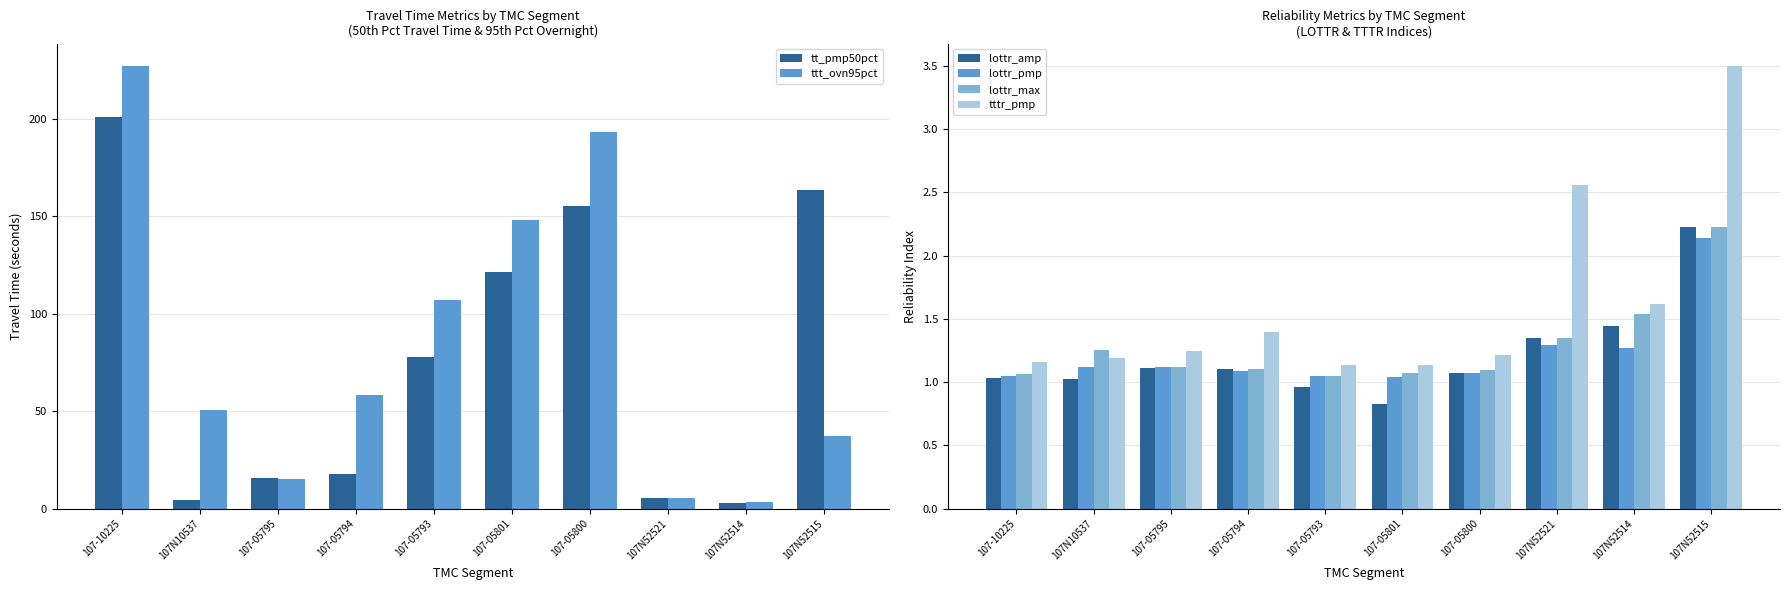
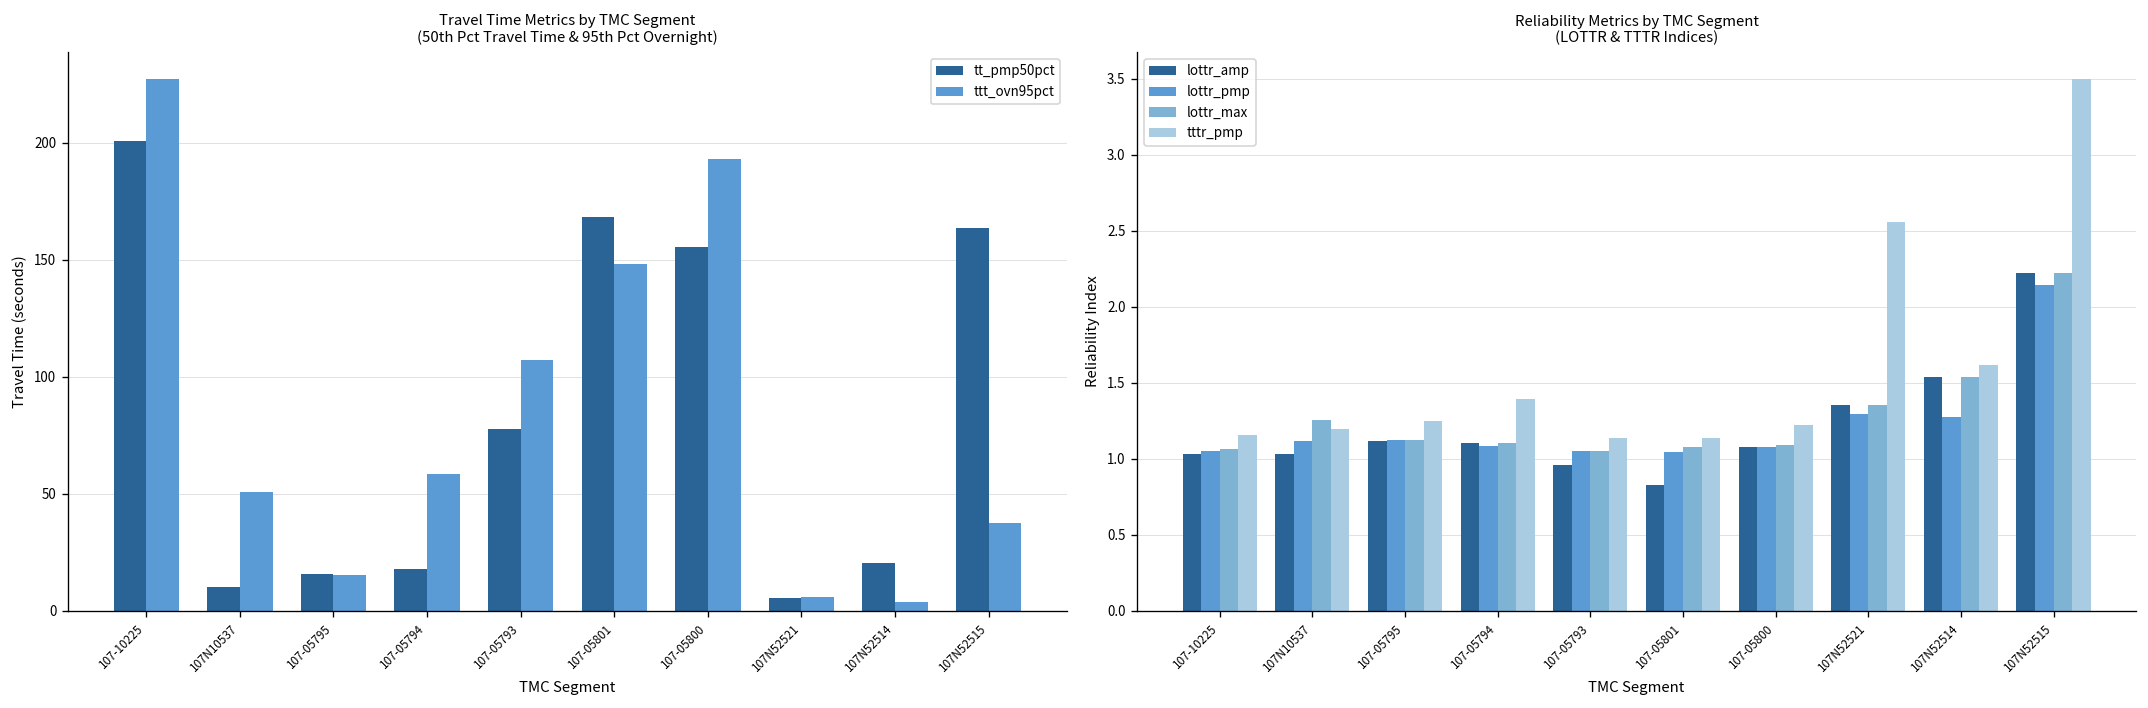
  {
    "Travel Time Metrics by TMC Segment (50th Pct Travel Time & 95th Pct Overnight)": {
      "tt_pmp50pct": {
        "107-10225": 201,
-       "107N10537": 4,
+       "107N10537": 10,
        "107-05795": 16,
        "107-05794": 18,
        "107-05793": 78,
-       "107-05801": 121,
+       "107-05801": 168,
        "107-05800": 155,
        "107N52521": 5,
-       "107N52514": 3,
+       "107N52514": 20,
        "107N52515": 164
      },
      "ttt_ovn95pct": {
        "107-10225": 227,
        "107N10537": 51,
        "107-05795": 15,
        "107-05794": 58,
        "107-05793": 107,
        "107-05801": 148,
        "107-05800": 193,
        "107N52521": 6,
        "107N52514": 4,
        "107N52515": 37
      }
    },
    "Reliability Metrics by TMC Segment (LOTTR & TTTR Indices)": {
      "lottr_amp": {
        "107-10225": 1.03,
        "107N10537": 1.03,
        "107-05795": 1.11,
        "107-05794": 1.11,
        "107-05793": 0.96,
        "107-05801": 0.83,
        "107-05800": 1.07,
        "107N52521": 1.35,
-       "107N52514": 1.44,
+       "107N52514": 1.54,
        "107N52515": 2.22
      }
    }
  }
